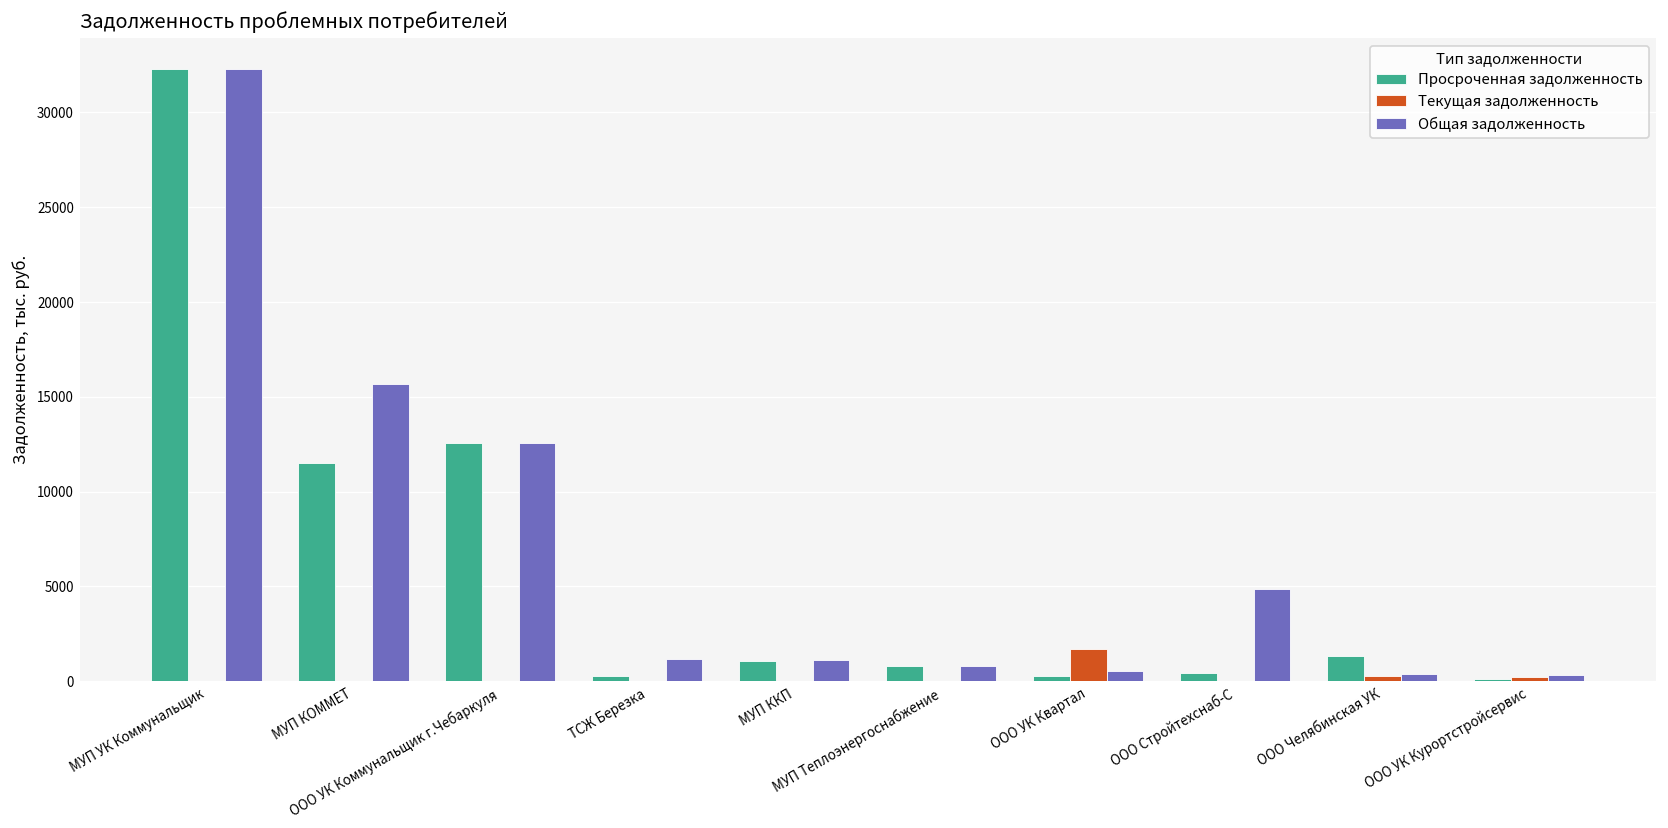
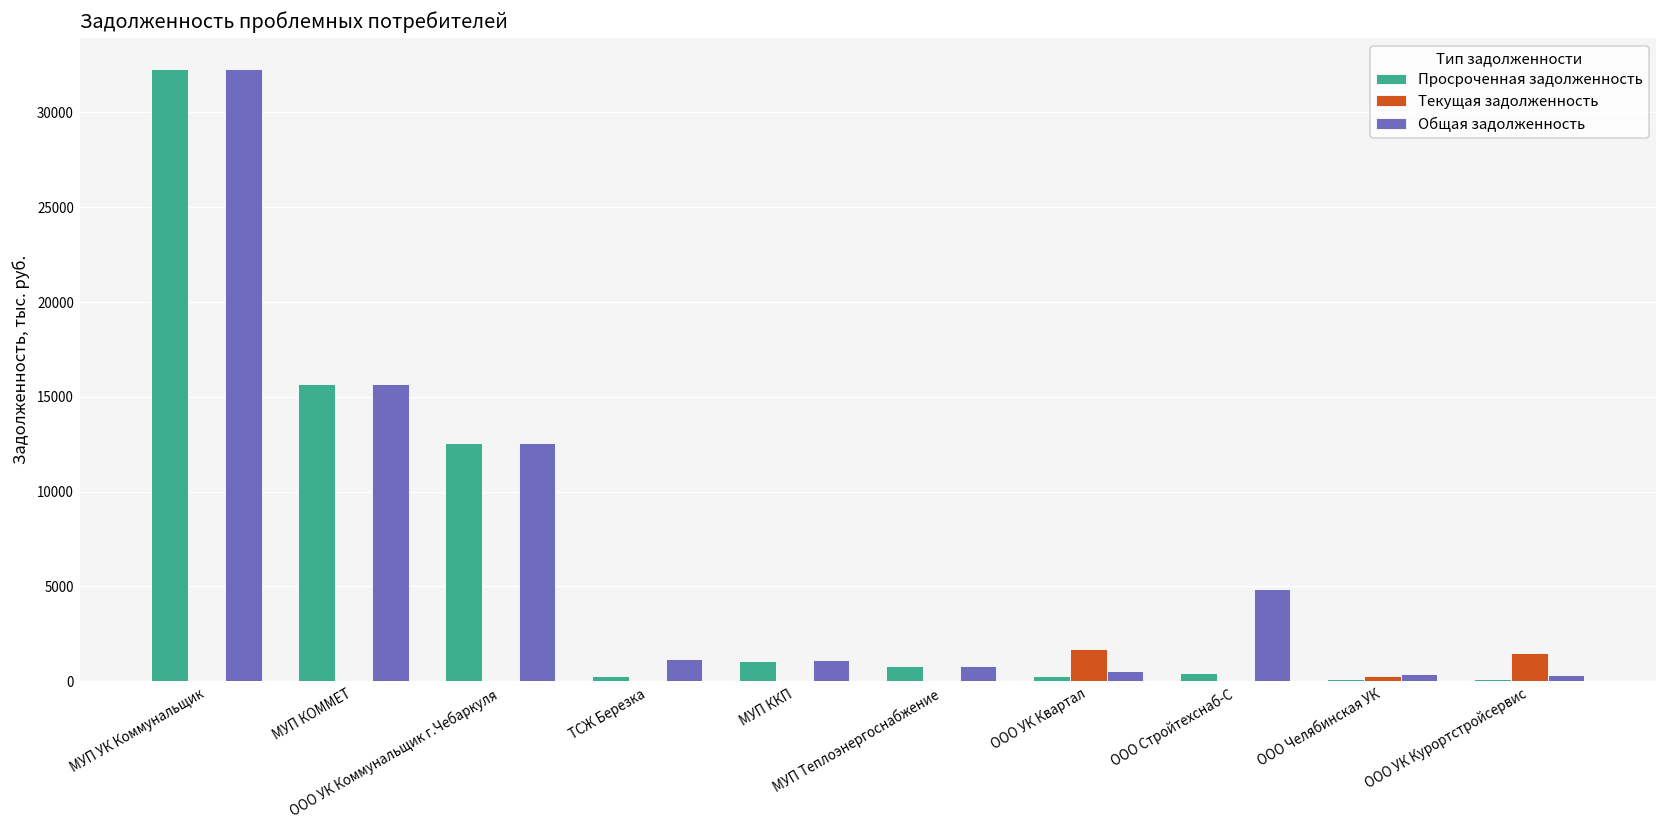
  {
    "Просроченная задолженность": {
      "МУП УК Коммунальщик": 32300,
-     "МУП КОММЕТ": 11500,
+     "МУП КОММЕТ": 15700,
      "ООО УК Коммунальщик г.Чебаркуля": 12600,
      "ТСЖ Березка": 300,
      "МУП ККП": 1100,
      "МУП Теплоэнергоснабжение": 800,
      "ООО УК Квартал": 200,
      "ООО Стройтехснаб-С": 400,
-     "ООО Челябинская УК": 1300
+     "ООО Челябинская УК": 100
    },
    "Текущая задолженность": {
      "МУП УК Коммунальщик": 0,
      "МУП КОММЕТ": 0,
      "ООО УК Коммунальщик г.Чебаркуля": 0,
      "ТСЖ Березка": 0,
      "МУП Теплоэнергоснабжение": 0,
      "ООО УК Квартал": 1700,
      "ООО Стройтехснаб-С": 0,
      "ООО Челябинская УК": 300,
-     "ООО УК Курортстройсервис": 200
+     "ООО УК Курортстройсервис": 1500
    },
    "Общая задолженность": {
      "МУП УК Коммунальщик": 32300,
      "МУП КОММЕТ": 15700,
      "ООО УК Коммунальщик г.Чебаркуля": 12600,
      "ТСЖ Березка": 1200,
      "МУП ККП": 1100,
      "МУП Теплоэнергоснабжение": 800,
      "ООО УК Квартал": 500,
      "ООО Стройтехснаб-С": 4800,
      "ООО Челябинская УК": 400,
      "ООО УК Курортстройсервис": 400
    }
  }
